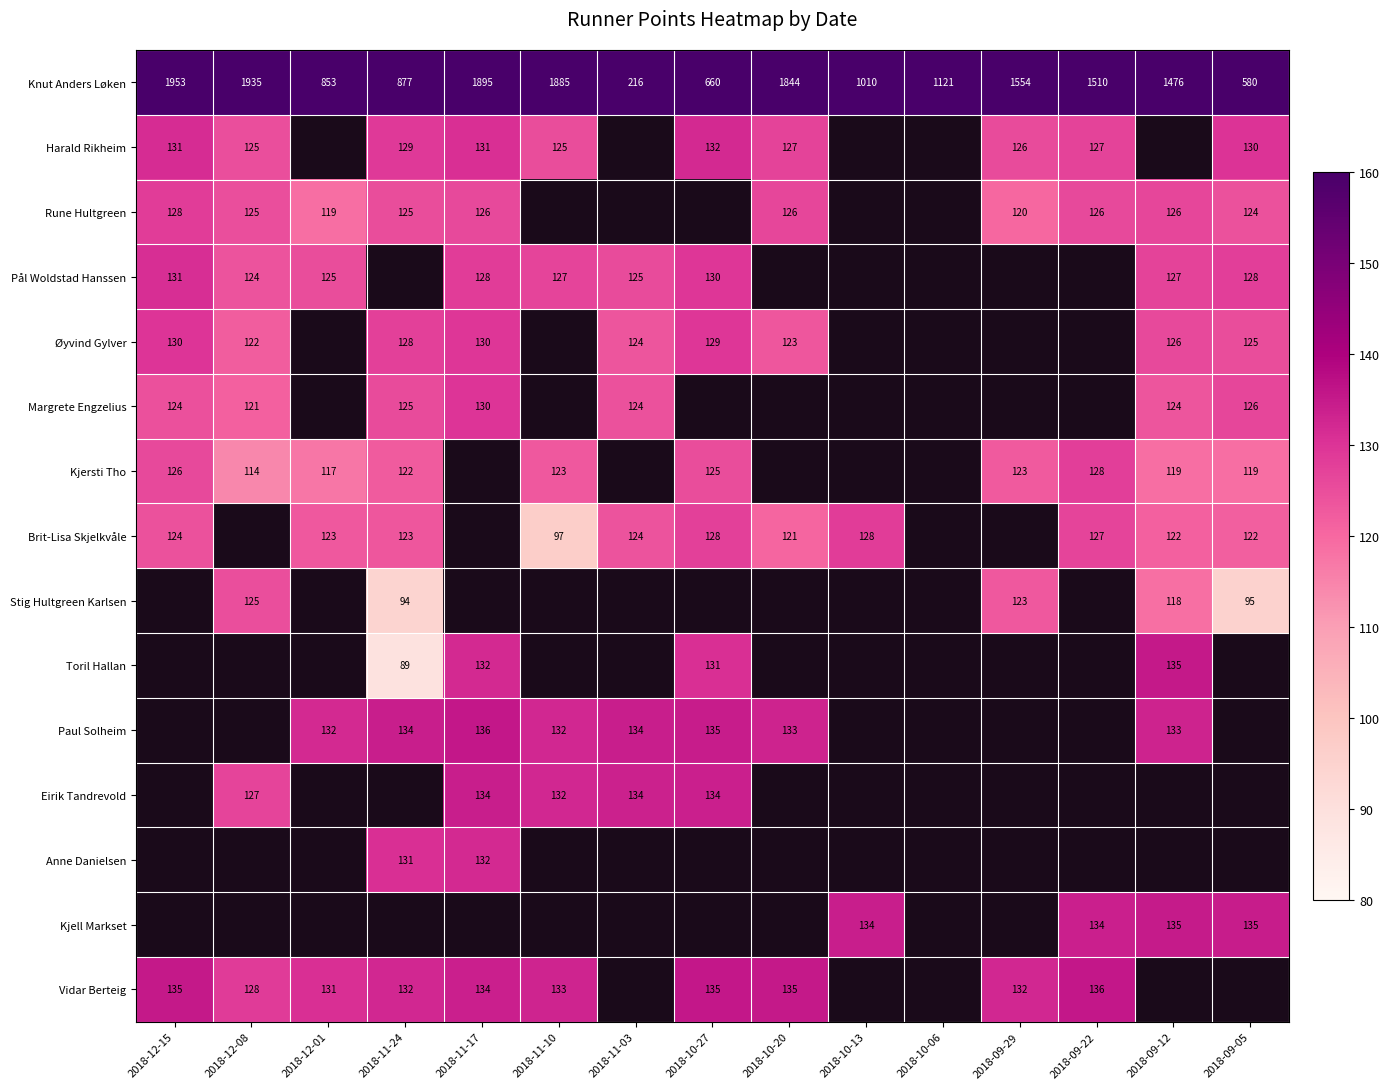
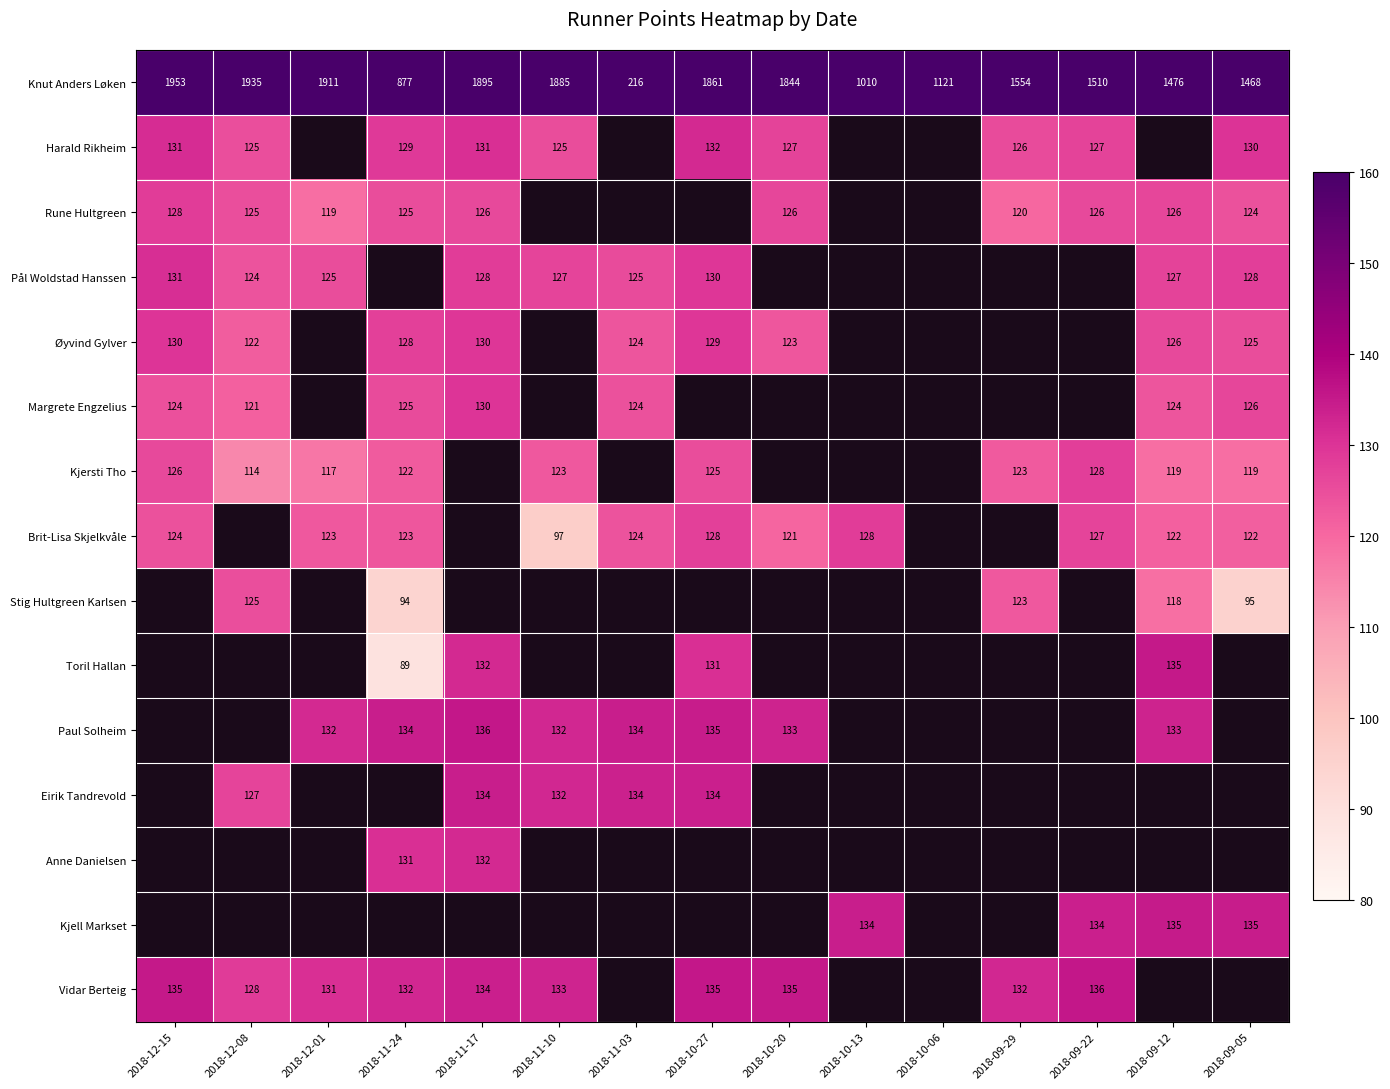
  {
    "Knut Anders Løken": {
      "2018-12-15": 1953,
      "2018-12-08": 1935,
-     "2018-12-01": 853,
+     "2018-12-01": 1911,
      "2018-11-24": 877,
      "2018-11-17": 1895,
      "2018-11-10": 1885,
      "2018-11-03": 216,
-     "2018-10-27": 660,
+     "2018-10-27": 1861,
      "2018-10-20": 1844,
      "2018-10-13": 1010,
      "2018-10-06": 1121,
      "2018-09-29": 1554,
      "2018-09-22": 1510,
      "2018-09-12": 1476,
-     "2018-09-05": 580
+     "2018-09-05": 1468
    },
    "Harald Rikheim": {
      "2018-12-15": 131,
      "2018-12-08": 125,
      "2018-11-24": 129,
      "2018-11-17": 131,
      "2018-11-10": 125,
      "2018-10-27": 132,
      "2018-10-20": 127,
      "2018-09-29": 126,
      "2018-09-22": 127,
      "2018-09-05": 130
    },
    "Rune Hultgreen": {
      "2018-12-15": 128,
      "2018-12-08": 125,
      "2018-12-01": 119,
      "2018-11-24": 125,
      "2018-11-17": 126,
      "2018-10-20": 126,
      "2018-09-29": 120,
      "2018-09-22": 126,
      "2018-09-12": 126,
      "2018-09-05": 124
    },
    "Pål Woldstad Hanssen": {
      "2018-12-15": 131,
      "2018-12-08": 124,
      "2018-12-01": 125,
      "2018-11-17": 128,
      "2018-11-10": 127,
      "2018-11-03": 125,
      "2018-10-27": 130,
      "2018-09-12": 127,
      "2018-09-05": 128
    },
    "Øyvind Gylver": {
      "2018-12-15": 130,
      "2018-12-08": 122,
      "2018-11-24": 128,
      "2018-11-17": 130,
      "2018-11-03": 124,
      "2018-10-27": 129,
      "2018-10-20": 123,
      "2018-09-12": 126,
      "2018-09-05": 125
    },
    "Margrete Engzelius": {
      "2018-12-15": 124,
      "2018-12-08": 121,
      "2018-11-24": 125,
      "2018-11-17": 130,
      "2018-11-03": 124,
      "2018-09-12": 124,
      "2018-09-05": 126
    },
    "Kjersti Tho": {
      "2018-12-15": 126,
      "2018-12-08": 114,
      "2018-12-01": 117,
      "2018-11-24": 122,
      "2018-11-10": 123,
      "2018-10-27": 125,
      "2018-09-29": 123,
      "2018-09-22": 128,
      "2018-09-12": 119,
      "2018-09-05": 119
    },
    "Brit-Lisa Skjelkvåle": {
      "2018-12-15": 124,
      "2018-12-01": 123,
      "2018-11-24": 123,
      "2018-11-10": 97,
      "2018-11-03": 124,
      "2018-10-27": 128,
      "2018-10-20": 121,
      "2018-10-13": 128,
      "2018-09-22": 127,
      "2018-09-12": 122,
      "2018-09-05": 122
    },
    "Stig Hultgreen Karlsen": {
      "2018-12-08": 125,
      "2018-11-24": 94,
      "2018-09-29": 123,
      "2018-09-12": 118,
      "2018-09-05": 95
    },
    "Toril Hallan": {
      "2018-11-24": 89,
      "2018-11-17": 132,
      "2018-10-27": 131,
      "2018-09-12": 135
    },
    "Paul Solheim": {
      "2018-12-01": 132,
      "2018-11-24": 134,
      "2018-11-17": 136,
      "2018-11-10": 132,
      "2018-11-03": 134,
      "2018-10-27": 135,
      "2018-10-20": 133,
      "2018-09-12": 133
    },
    "Eirik Tandrevold": {
      "2018-12-08": 127,
      "2018-11-17": 134,
      "2018-11-10": 132,
      "2018-11-03": 134,
      "2018-10-27": 134
    },
    "Anne Danielsen": {
      "2018-11-24": 131,
      "2018-11-17": 132
    },
    "Kjell Markset": {
      "2018-10-13": 134,
      "2018-09-22": 134,
      "2018-09-12": 135,
      "2018-09-05": 135
    },
    "Vidar Berteig": {
      "2018-12-15": 135,
      "2018-12-08": 128,
      "2018-12-01": 131,
      "2018-11-24": 132,
      "2018-11-17": 134,
      "2018-11-10": 133,
      "2018-10-27": 135,
      "2018-10-20": 135,
      "2018-09-29": 132,
      "2018-09-22": 136
    }
  }
